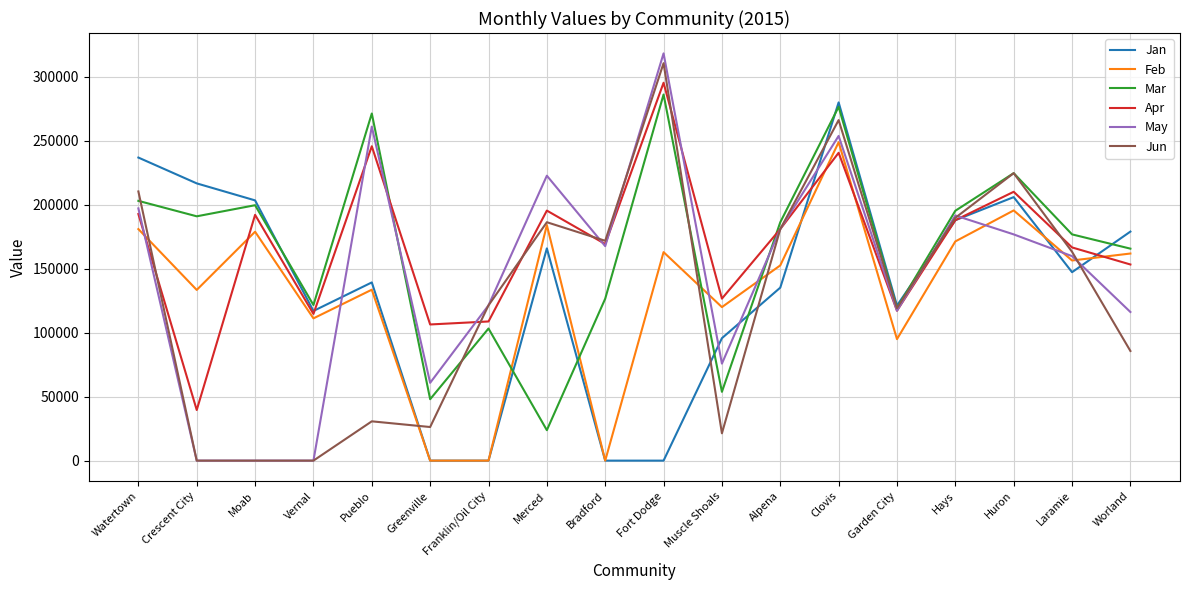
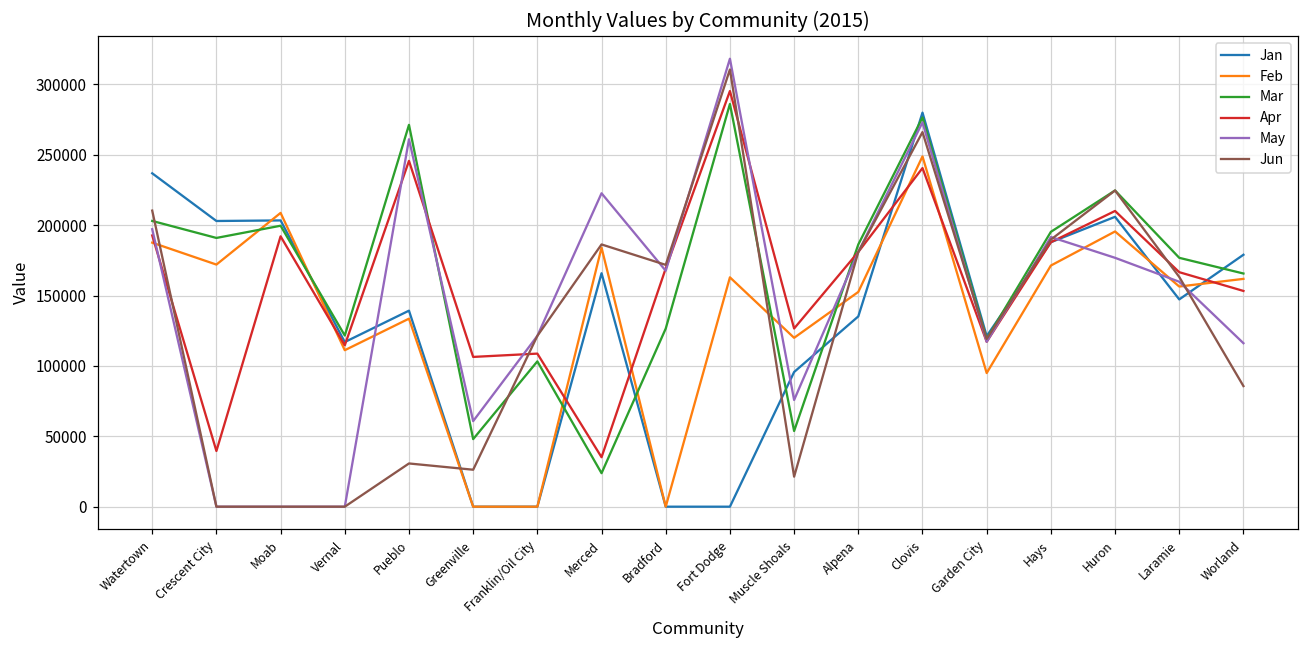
  {
    "Jan": {
      "Watertown": 237000,
-     "Crescent City": 217000,
+     "Crescent City": 203000,
      "Moab": 203000,
      "Vernal": 117000,
      "Pueblo": 139000,
      "Merced": 166000,
      "Fort Dodge": 0,
      "Muscle Shoals": 96000,
      "Alpena": 135000,
      "Clovis": 280000,
      "Garden City": 121000,
      "Huron": 206000,
      "Laramie": 147000,
      "Worland": 179000
    },
    "Feb": {
-     "Watertown": 181000,
-     "Crescent City": 133000,
-     "Moab": 179000,
+     "Watertown": 188000,
+     "Crescent City": 172000,
+     "Moab": 209000,
      "Vernal": 111000,
      "Pueblo": 134000,
      "Merced": 184000,
      "Fort Dodge": 163000,
      "Muscle Shoals": 120000,
      "Alpena": 153000,
      "Clovis": 249000,
      "Garden City": 95000,
      "Hays": 171000,
      "Huron": 196000,
      "Laramie": 156000,
      "Worland": 162000
    },
    "Mar": {
      "Watertown": 203000,
      "Crescent City": 191000,
      "Moab": 200000,
      "Vernal": 122000,
      "Pueblo": 271000,
      "Greenville": 48000,
      "Franklin/Oil City": 103000,
      "Merced": 24000,
      "Bradford": 127000,
      "Fort Dodge": 286000,
      "Muscle Shoals": 54000,
      "Alpena": 186000,
      "Clovis": 276000,
      "Hays": 195000,
      "Laramie": 177000,
      "Worland": 166000
    },
    "Apr": {
      "Watertown": 193000,
      "Crescent City": 40000,
      "Moab": 192000,
      "Vernal": 115000,
      "Pueblo": 246000,
      "Greenville": 106000,
      "Franklin/Oil City": 109000,
-     "Merced": 195000,
+     "Merced": 35000,
      "Fort Dodge": 295000,
      "Muscle Shoals": 127000,
      "Clovis": 241000,
      "Huron": 210000,
      "Laramie": 167000,
      "Worland": 153000
    },
    "May": {
      "Watertown": 197000,
      "Pueblo": 261000,
      "Greenville": 61000,
      "Merced": 223000,
      "Fort Dodge": 318000,
      "Muscle Shoals": 76000,
-     "Clovis": 254000,
+     "Clovis": 273000,
      "Huron": 177000,
      "Laramie": 160000,
      "Worland": 116000
    },
    "Jun": {
      "Watertown": 210000,
      "Pueblo": 31000,
      "Greenville": 26000,
      "Merced": 186000,
      "Bradford": 172000,
      "Fort Dodge": 311000,
      "Muscle Shoals": 21000,
      "Clovis": 266000,
      "Laramie": 163000,
      "Worland": 86000
    }
  }
